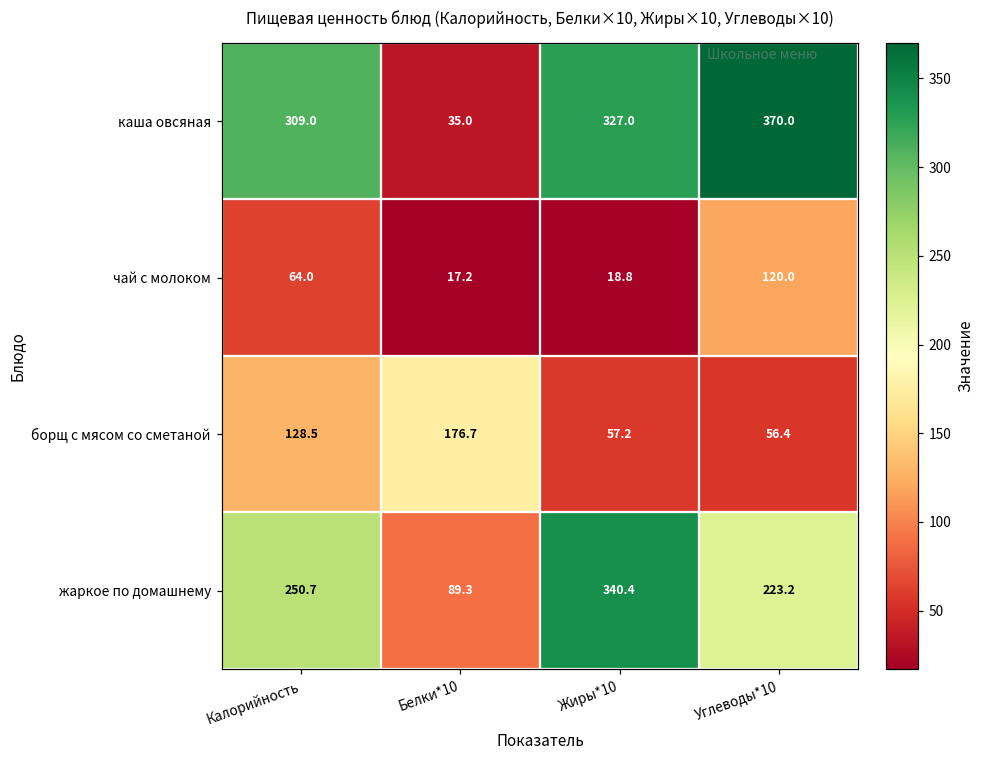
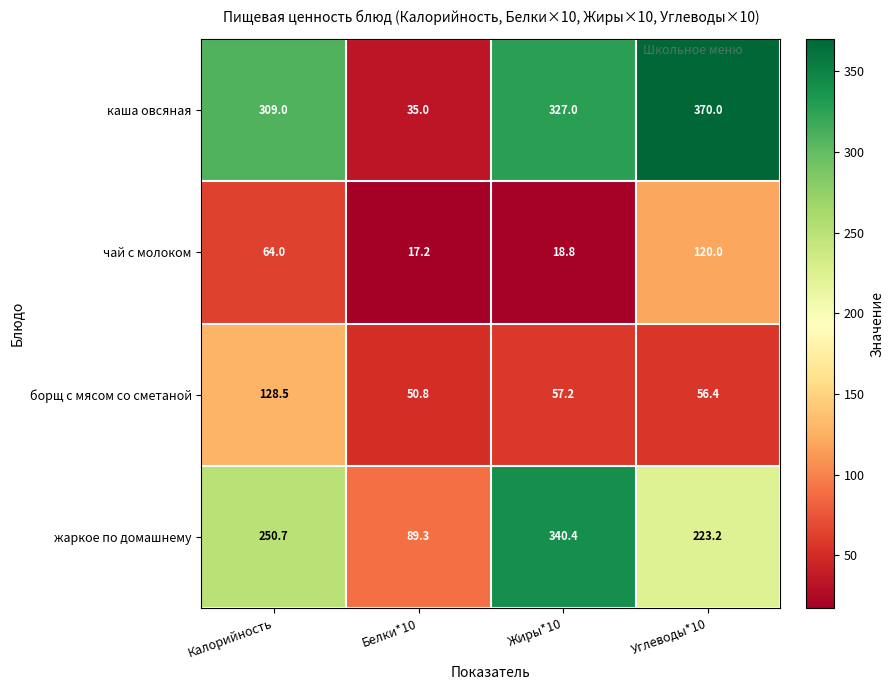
  {
    "каша овсяная": {
      "Калорийность": 309.0,
      "Белки*10": 35.0,
      "Жиры*10": 327.0,
      "Углеводы*10": 370.0
    },
    "чай с молоком": {
      "Калорийность": 64.0,
      "Белки*10": 17.2,
      "Жиры*10": 18.8,
      "Углеводы*10": 120.0
    },
    "борщ с мясом со сметаной": {
      "Калорийность": 128.5,
-     "Белки*10": 176.7,
+     "Белки*10": 50.8,
      "Жиры*10": 57.2,
      "Углеводы*10": 56.4
    },
    "жаркое по домашнему": {
      "Калорийность": 250.7,
      "Белки*10": 89.3,
      "Жиры*10": 340.4,
      "Углеводы*10": 223.2
    }
  }
